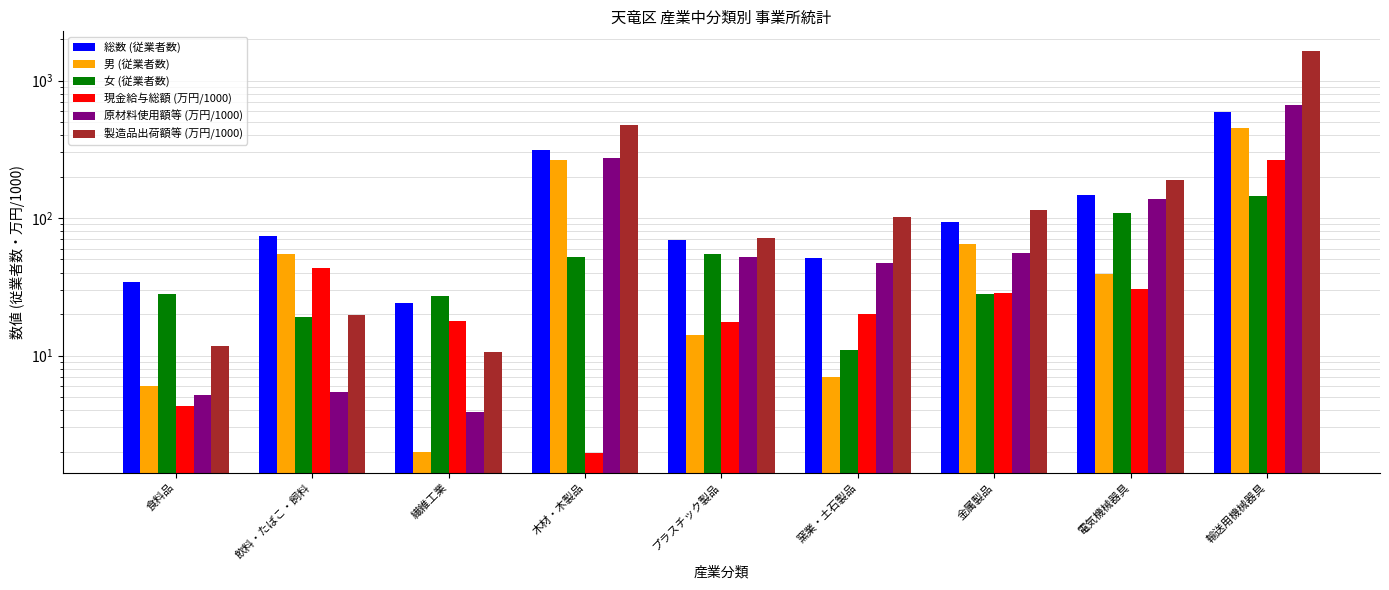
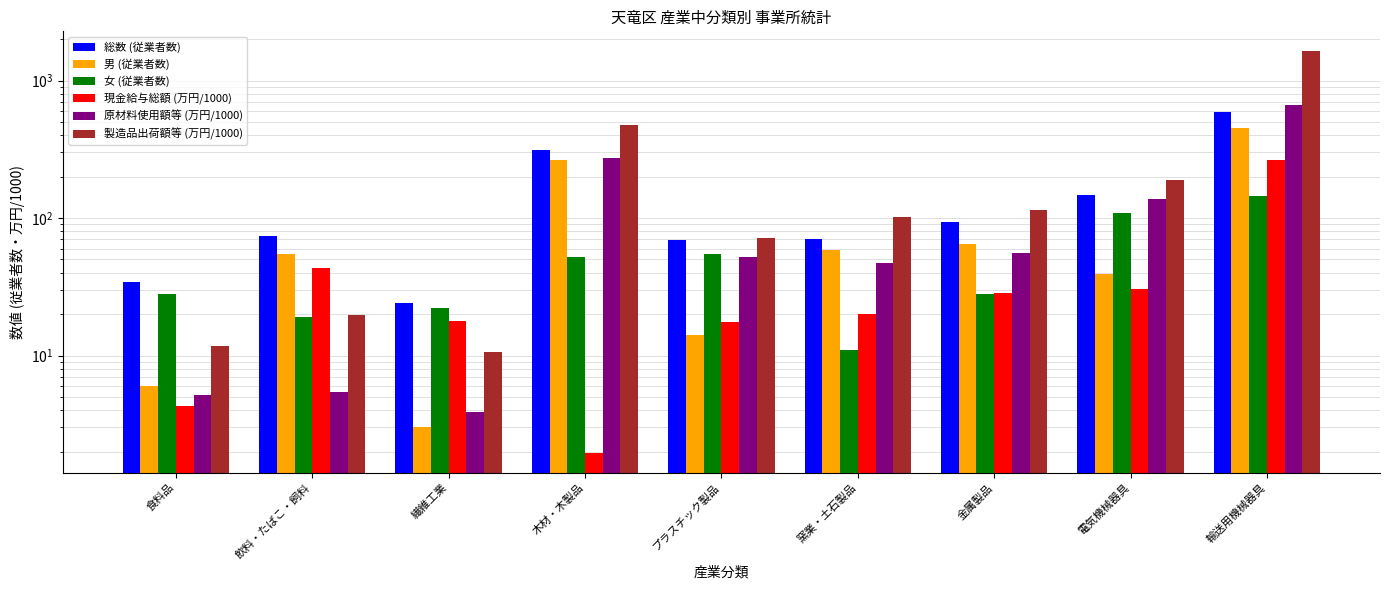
  {
    "総数 (従業者数)": {
      "食料品": 34,
      "飲料・たばこ・飼料": 70,
      "繊維工業": 24,
      "木材・木製品": 320,
      "プラスチック製品": 70,
-     "窯業・土石製品": 51,
+     "窯業・土石製品": 70,
      "金属製品": 90,
      "電気機械器具": 150,
      "輸送用機械器具": 600
    },
    "男 (従業者数)": {
      "食料品": 6,
      "飲料・たばこ・飼料": 55,
-     "繊維工業": 2,
+     "繊維工業": 3,
      "木材・木製品": 260,
      "プラスチック製品": 14,
-     "窯業・土石製品": 7,
+     "窯業・土石製品": 59,
      "金属製品": 70,
      "電気機械器具": 39,
      "輸送用機械器具": 450
    },
    "女 (従業者数)": {
      "食料品": 28,
      "飲料・たばこ・飼料": 19,
-     "繊維工業": 27,
+     "繊維工業": 22,
      "木材・木製品": 52,
      "プラスチック製品": 55,
      "窯業・土石製品": 11,
      "金属製品": 28,
      "電気機械器具": 110,
      "輸送用機械器具": 140
    },
    "現金給与総額 (万円/1000)": {
      "食料品": 4.3,
      "飲料・たばこ・飼料": 43,
      "繊維工業": 18,
      "木材・木製品": 2,
      "プラスチック製品": 18,
      "窯業・土石製品": 20,
      "金属製品": 29,
      "電気機械器具": 30,
      "輸送用機械器具": 260
    },
    "原材料使用額等 (万円/1000)": {
      "食料品": 5,
      "飲料・たばこ・飼料": 5.5,
      "繊維工業": 4,
      "木材・木製品": 270,
      "プラスチック製品": 52,
      "窯業・土石製品": 47,
      "金属製品": 55,
      "電気機械器具": 140,
      "輸送用機械器具": 700
    },
    "製造品出荷額等 (万円/1000)": {
      "食料品": 12,
      "飲料・たばこ・飼料": 20,
      "繊維工業": 11,
      "木材・木製品": 480,
      "プラスチック製品": 70,
      "窯業・土石製品": 100,
      "金属製品": 110,
      "電気機械器具": 190,
      "輸送用機械器具": 1600
    }
  }
